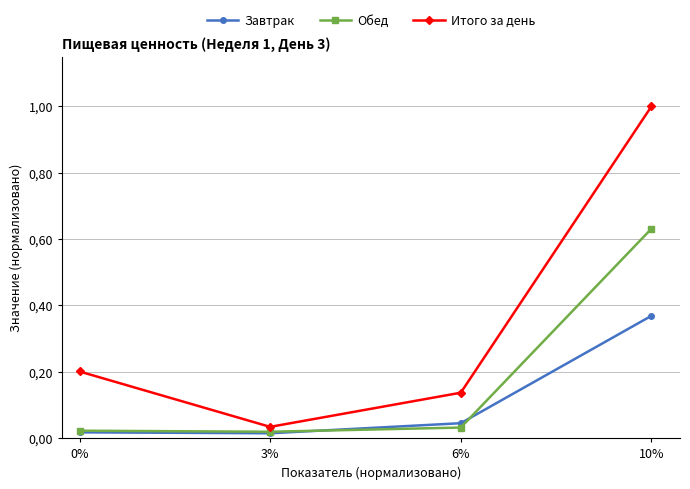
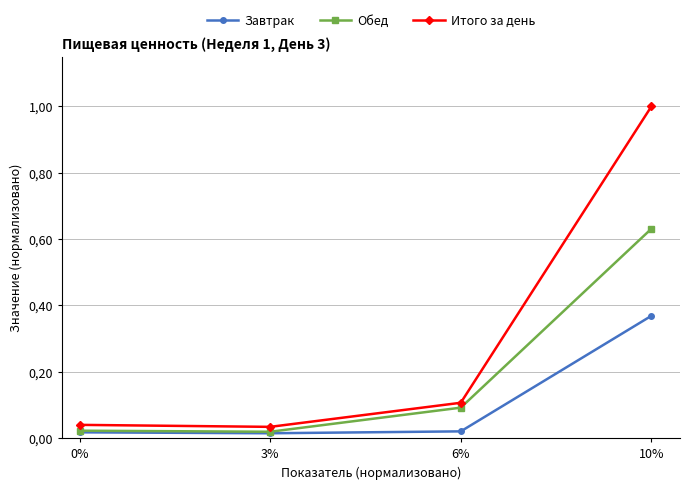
  {
    "Завтрак": {
-     "6%": 5,
+     "6%": 2,
      "10%": 37
    },
    "Обед": {
-     "6%": 3,
+     "6%": 9,
      "10%": 63
    },
    "Итого за день": {
-     "0%": 20,
+     "0%": 4,
      "3%": 3,
-     "6%": 14,
+     "6%": 11,
      "10%": 100
    }
  }
